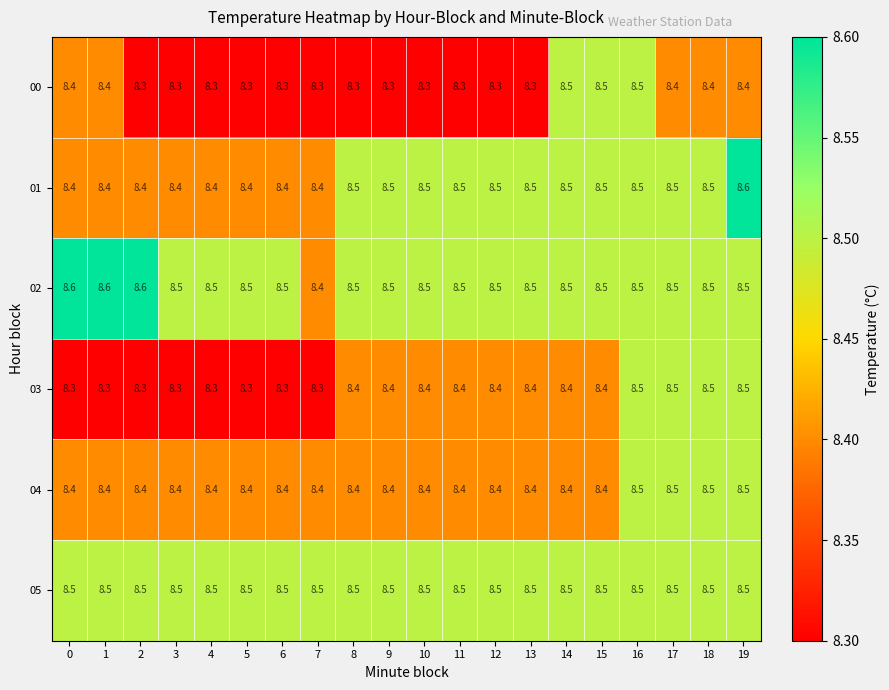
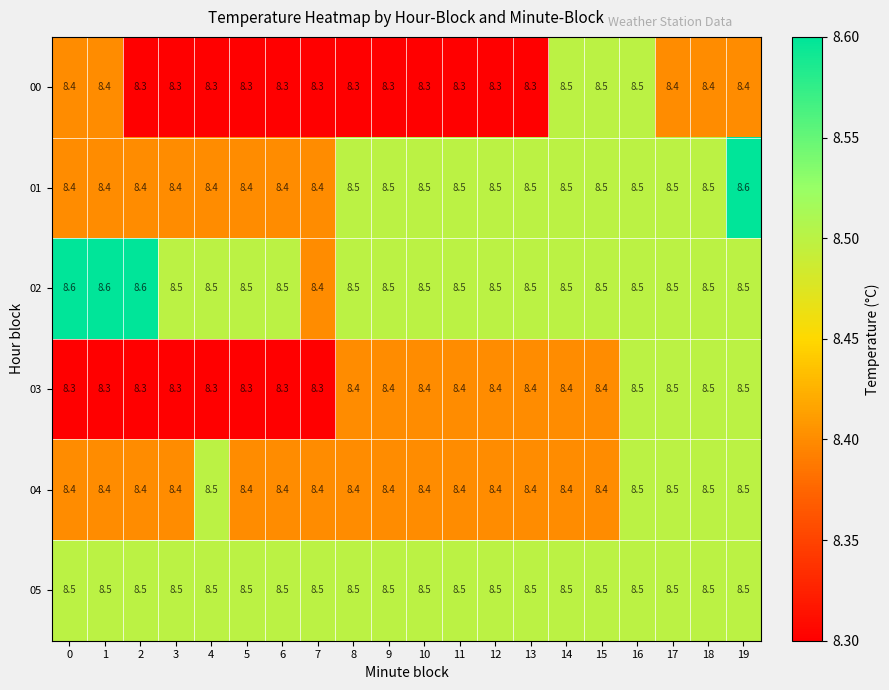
  {
    "00": {
      "0": 8.4,
      "1": 8.4,
      "2": 8.3,
      "3": 8.3,
      "4": 8.3,
      "5": 8.3,
      "6": 8.3,
      "7": 8.3,
      "8": 8.3,
      "9": 8.3,
      "10": 8.3,
      "11": 8.3,
      "12": 8.3,
      "13": 8.3,
      "14": 8.5,
      "15": 8.5,
      "16": 8.5,
      "17": 8.4,
      "18": 8.4,
      "19": 8.4
    },
    "01": {
      "0": 8.4,
      "1": 8.4,
      "2": 8.4,
      "3": 8.4,
      "4": 8.4,
      "5": 8.4,
      "6": 8.4,
      "7": 8.4,
      "8": 8.5,
      "9": 8.5,
      "10": 8.5,
      "11": 8.5,
      "12": 8.5,
      "13": 8.5,
      "14": 8.5,
      "15": 8.5,
      "16": 8.5,
      "17": 8.5,
      "18": 8.5,
      "19": 8.6
    },
    "02": {
      "0": 8.6,
      "1": 8.6,
      "2": 8.6,
      "3": 8.5,
      "4": 8.5,
      "5": 8.5,
      "6": 8.5,
      "7": 8.4,
      "8": 8.5,
      "9": 8.5,
      "10": 8.5,
      "11": 8.5,
      "12": 8.5,
      "13": 8.5,
      "14": 8.5,
      "15": 8.5,
      "16": 8.5,
      "17": 8.5,
      "18": 8.5,
      "19": 8.5
    },
    "03": {
      "0": 8.3,
      "1": 8.3,
      "2": 8.3,
      "3": 8.3,
      "4": 8.3,
      "5": 8.3,
      "6": 8.3,
      "7": 8.3,
      "8": 8.4,
      "9": 8.4,
      "10": 8.4,
      "11": 8.4,
      "12": 8.4,
      "13": 8.4,
      "14": 8.4,
      "15": 8.4,
      "16": 8.5,
      "17": 8.5,
      "18": 8.5,
      "19": 8.5
    },
    "04": {
      "0": 8.4,
      "1": 8.4,
      "2": 8.4,
      "3": 8.4,
-     "4": 8.4,
+     "4": 8.5,
      "5": 8.4,
      "6": 8.4,
      "7": 8.4,
      "8": 8.4,
      "9": 8.4,
      "10": 8.4,
      "11": 8.4,
      "12": 8.4,
      "13": 8.4,
      "14": 8.4,
      "15": 8.4,
      "16": 8.5,
      "17": 8.5,
      "18": 8.5,
      "19": 8.5
    },
    "05": {
      "0": 8.5,
      "1": 8.5,
      "2": 8.5,
      "3": 8.5,
      "4": 8.5,
      "5": 8.5,
      "6": 8.5,
      "7": 8.5,
      "8": 8.5,
      "9": 8.5,
      "10": 8.5,
      "11": 8.5,
      "12": 8.5,
      "13": 8.5,
      "14": 8.5,
      "15": 8.5,
      "16": 8.5,
      "17": 8.5,
      "18": 8.5,
      "19": 8.5
    }
  }
